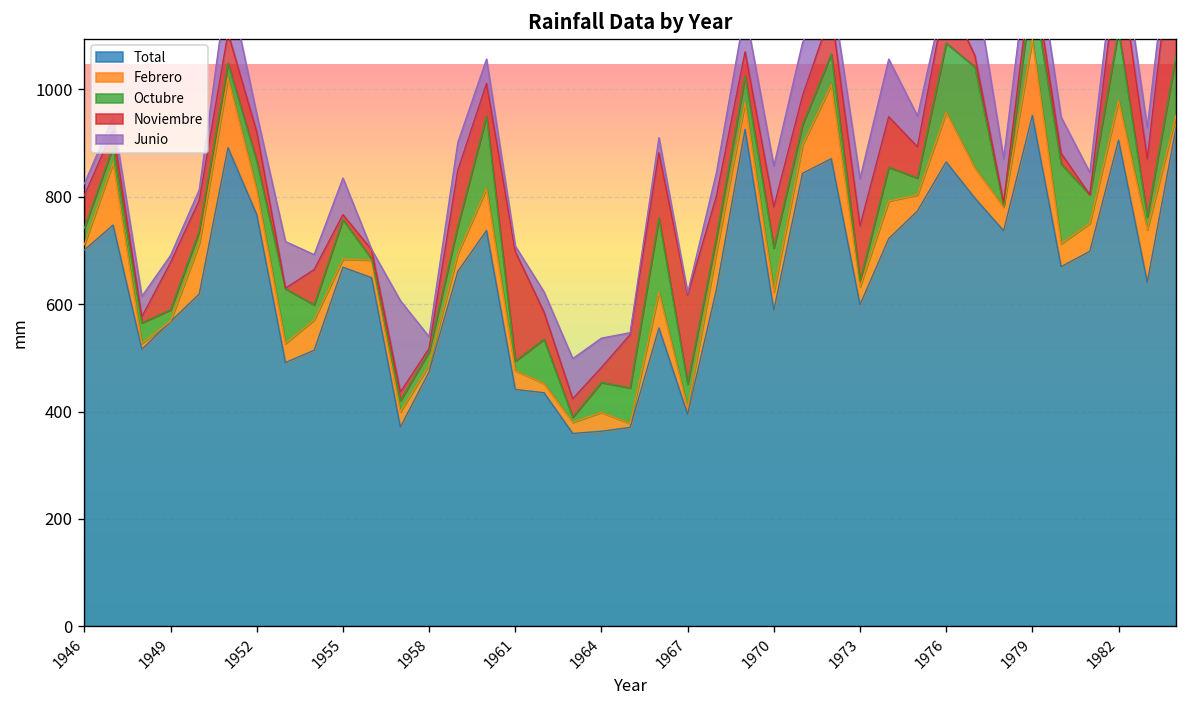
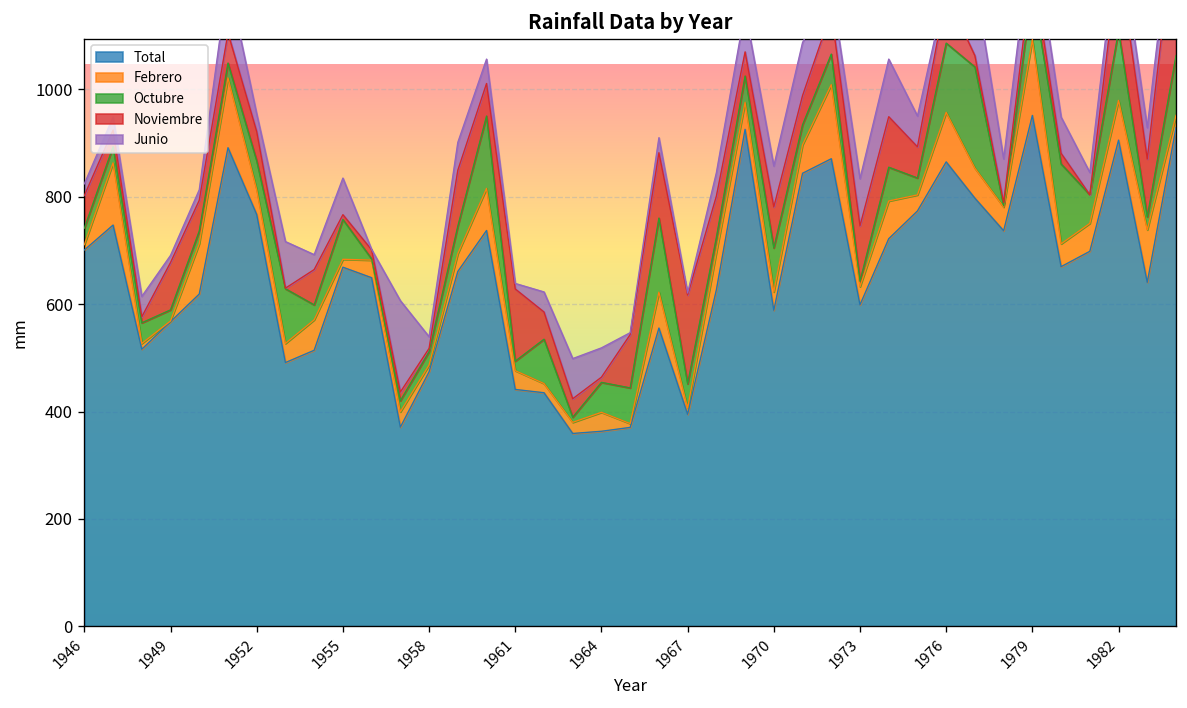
  {
    "Total": {
      "1946": 700,
      "1952": 770,
      "1955": 670,
      "1958": 470,
      "1961": 440,
      "1964": 360,
      "1967": 390,
      "1970": 590,
      "1973": 600,
      "1976": 870,
      "1979": 950,
      "1982": 910
    },
    "Febrero": {
      "1946": 10,
      "1952": 50,
      "1955": 10,
      "1958": 10,
      "1961": 40,
      "1964": 40,
      "1967": 10,
      "1970": 30,
      "1973": 30,
      "1976": 90,
      "1979": 140,
      "1982": 70
    },
    "Octubre": {
      "1946": 30,
      "1949": 20,
      "1952": 50,
      "1955": 70,
      "1958": 30,
      "1961": 20,
      "1964": 60,
      "1967": 50,
      "1970": 80,
      "1973": 10,
      "1976": 130
    },
    "Noviembre": {
      "1946": 60,
      "1949": 90,
      "1952": 50,
      "1955": 10,
      "1958": 10,
-     "1961": 200,
-     "1964": 30,
+     "1961": 130,
+     "1964": 10,
      "1970": 80,
      "1973": 100
    },
    "Junio": {
      "1946": 20,
      "1949": 10,
      "1952": 30,
      "1955": 70,
      "1958": 20,
      "1961": 10,
      "1964": 50,
      "1970": 80,
      "1973": 90
    }
  }
